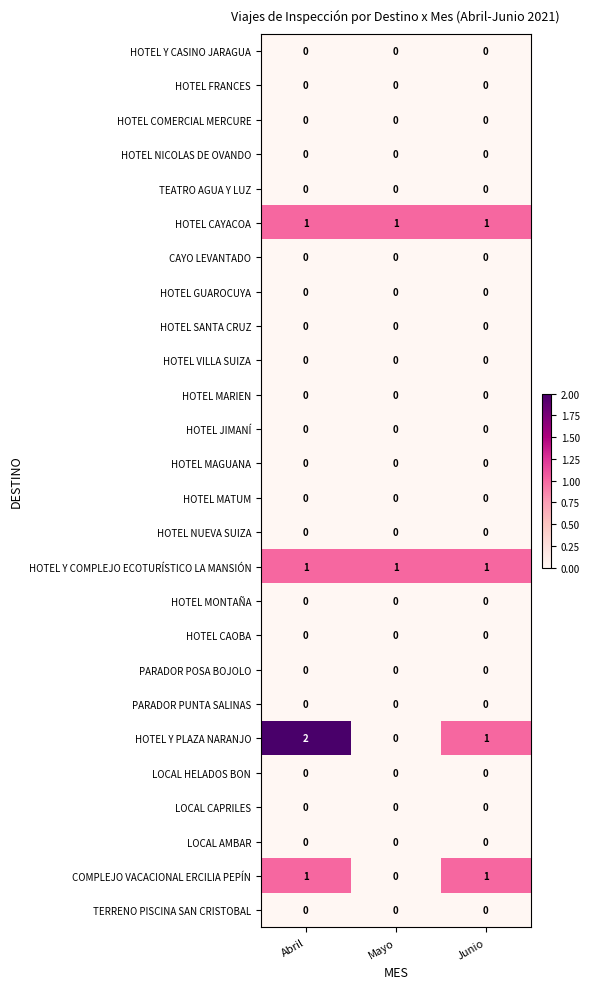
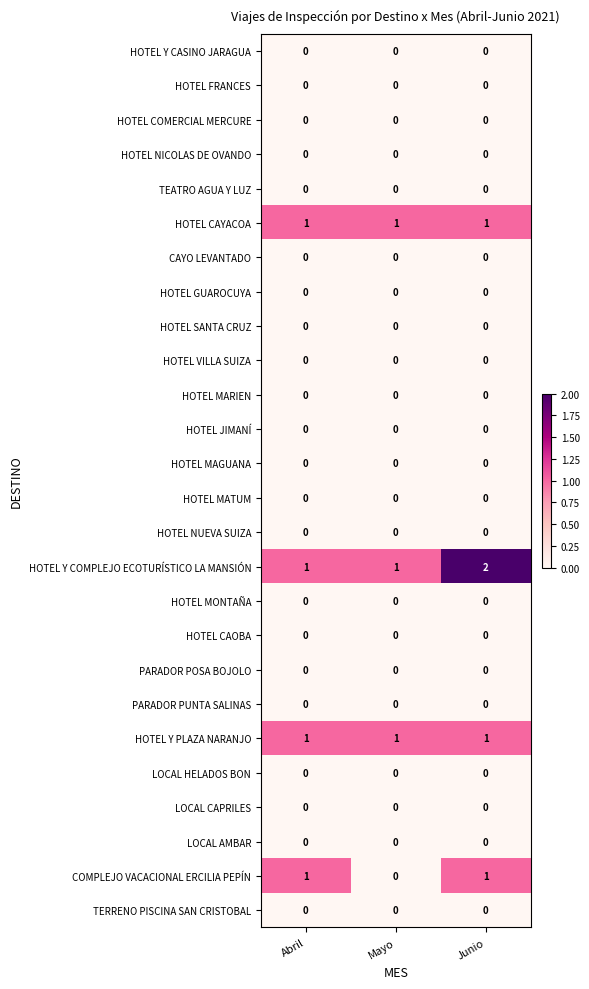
  {
    "HOTEL Y CASINO JARAGUA": {
      "Abril": 0,
      "Mayo": 0,
      "Junio": 0
    },
    "HOTEL FRANCES": {
      "Abril": 0,
      "Mayo": 0,
      "Junio": 0
    },
    "HOTEL COMERCIAL MERCURE": {
      "Abril": 0,
      "Mayo": 0,
      "Junio": 0
    },
    "HOTEL NICOLAS DE OVANDO": {
      "Abril": 0,
      "Mayo": 0,
      "Junio": 0
    },
    "TEATRO AGUA Y LUZ": {
      "Abril": 0,
      "Mayo": 0,
      "Junio": 0
    },
    "HOTEL CAYACOA": {
      "Abril": 1,
      "Mayo": 1,
      "Junio": 1
    },
    "CAYO LEVANTADO": {
      "Abril": 0,
      "Mayo": 0,
      "Junio": 0
    },
    "HOTEL GUAROCUYA": {
      "Abril": 0,
      "Mayo": 0,
      "Junio": 0
    },
    "HOTEL SANTA CRUZ": {
      "Abril": 0,
      "Mayo": 0,
      "Junio": 0
    },
    "HOTEL VILLA SUIZA": {
      "Abril": 0,
      "Mayo": 0,
      "Junio": 0
    },
    "HOTEL MARIEN": {
      "Abril": 0,
      "Mayo": 0,
      "Junio": 0
    },
    "HOTEL JIMANÍ": {
      "Abril": 0,
      "Mayo": 0,
      "Junio": 0
    },
    "HOTEL MAGUANA": {
      "Abril": 0,
      "Mayo": 0,
      "Junio": 0
    },
    "HOTEL MATUM": {
      "Abril": 0,
      "Mayo": 0,
      "Junio": 0
    },
    "HOTEL NUEVA SUIZA": {
      "Abril": 0,
      "Mayo": 0,
      "Junio": 0
    },
    "HOTEL Y COMPLEJO ECOTURÍSTICO LA MANSIÓN": {
      "Abril": 1,
      "Mayo": 1,
-     "Junio": 1
+     "Junio": 2
    },
    "HOTEL MONTAÑA": {
      "Abril": 0,
      "Mayo": 0,
      "Junio": 0
    },
    "HOTEL CAOBA": {
      "Abril": 0,
      "Mayo": 0,
      "Junio": 0
    },
    "PARADOR POSA BOJOLO": {
      "Abril": 0,
      "Mayo": 0,
      "Junio": 0
    },
    "PARADOR PUNTA SALINAS": {
      "Abril": 0,
      "Mayo": 0,
      "Junio": 0
    },
    "HOTEL Y PLAZA NARANJO": {
-     "Abril": 2,
-     "Mayo": 0,
+     "Abril": 1,
+     "Mayo": 1,
      "Junio": 1
    },
    "LOCAL HELADOS BON": {
      "Abril": 0,
      "Mayo": 0,
      "Junio": 0
    },
    "LOCAL CAPRILES": {
      "Abril": 0,
      "Mayo": 0,
      "Junio": 0
    },
    "LOCAL AMBAR": {
      "Abril": 0,
      "Mayo": 0,
      "Junio": 0
    },
    "COMPLEJO VACACIONAL ERCILIA PEPÍN": {
      "Abril": 1,
      "Mayo": 0,
      "Junio": 1
    },
    "TERRENO PISCINA SAN CRISTOBAL": {
      "Abril": 0,
      "Mayo": 0,
      "Junio": 0
    }
  }
